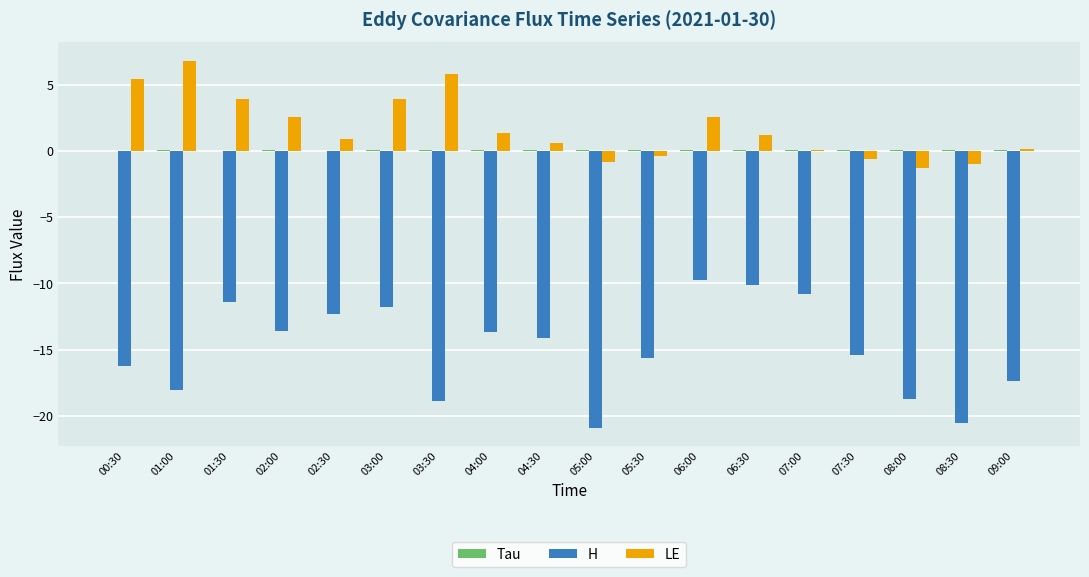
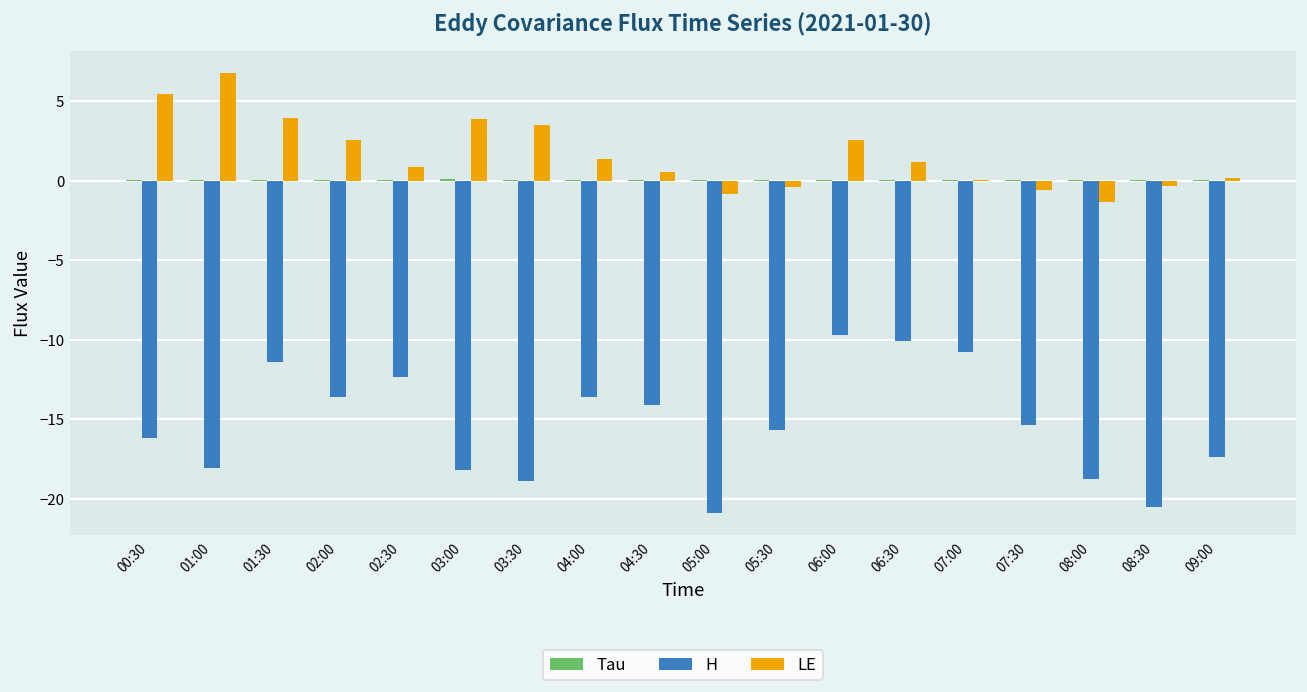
  {
    "H": {
      "00:30": -16.2,
      "01:00": -18.1,
      "01:30": -11.4,
      "02:00": -13.6,
      "02:30": -12.3,
-     "03:00": -11.8,
+     "03:00": -18.2,
      "03:30": -18.9,
      "04:00": -13.6,
      "04:30": -14.1,
      "05:00": -20.9,
      "05:30": -15.7,
      "06:00": -9.7,
      "06:30": -10.1,
      "07:00": -10.8,
      "07:30": -15.4,
      "08:00": -18.7,
      "08:30": -20.5,
      "09:00": -17.4
    },
    "LE": {
      "00:30": 5.4,
      "01:00": 6.8,
      "01:30": 3.9,
      "02:00": 2.6,
      "02:30": 0.9,
      "03:00": 3.9,
-     "03:30": 5.8,
+     "03:30": 3.5,
      "04:00": 1.3,
      "04:30": 0.6,
      "05:00": -0.9,
      "05:30": -0.4,
      "06:00": 2.6,
      "06:30": 1.2,
      "07:30": -0.6,
      "08:00": -1.3,
-     "08:30": -1.0
+     "08:30": -0.3
    }
  }
